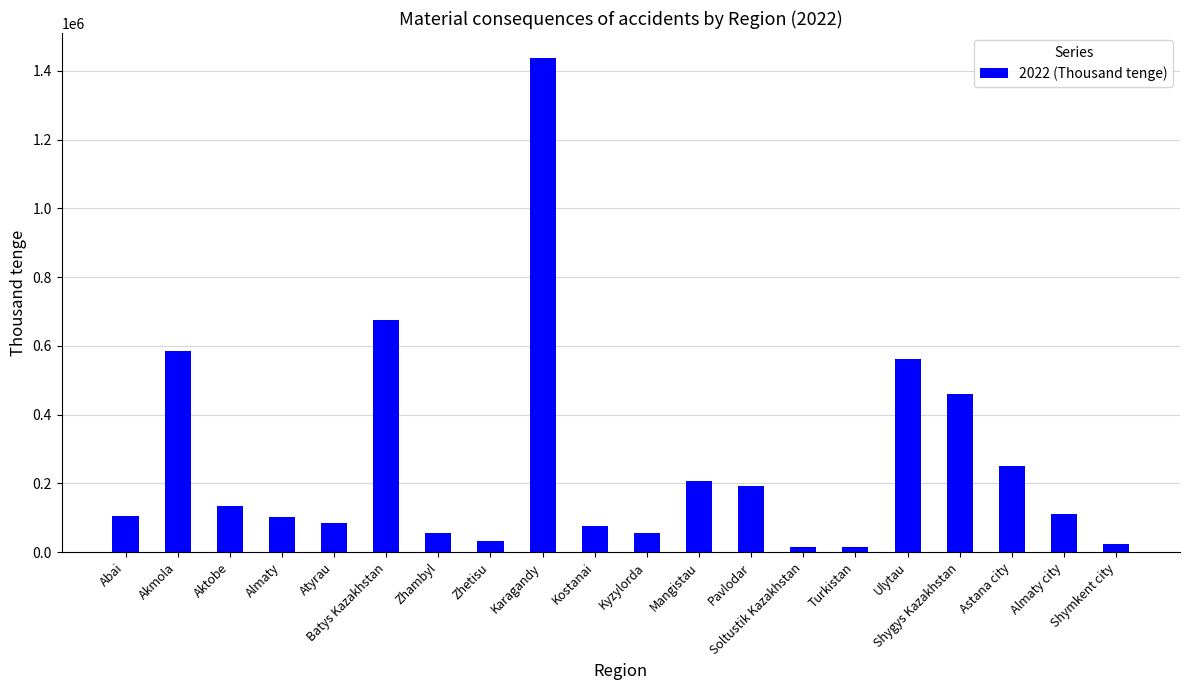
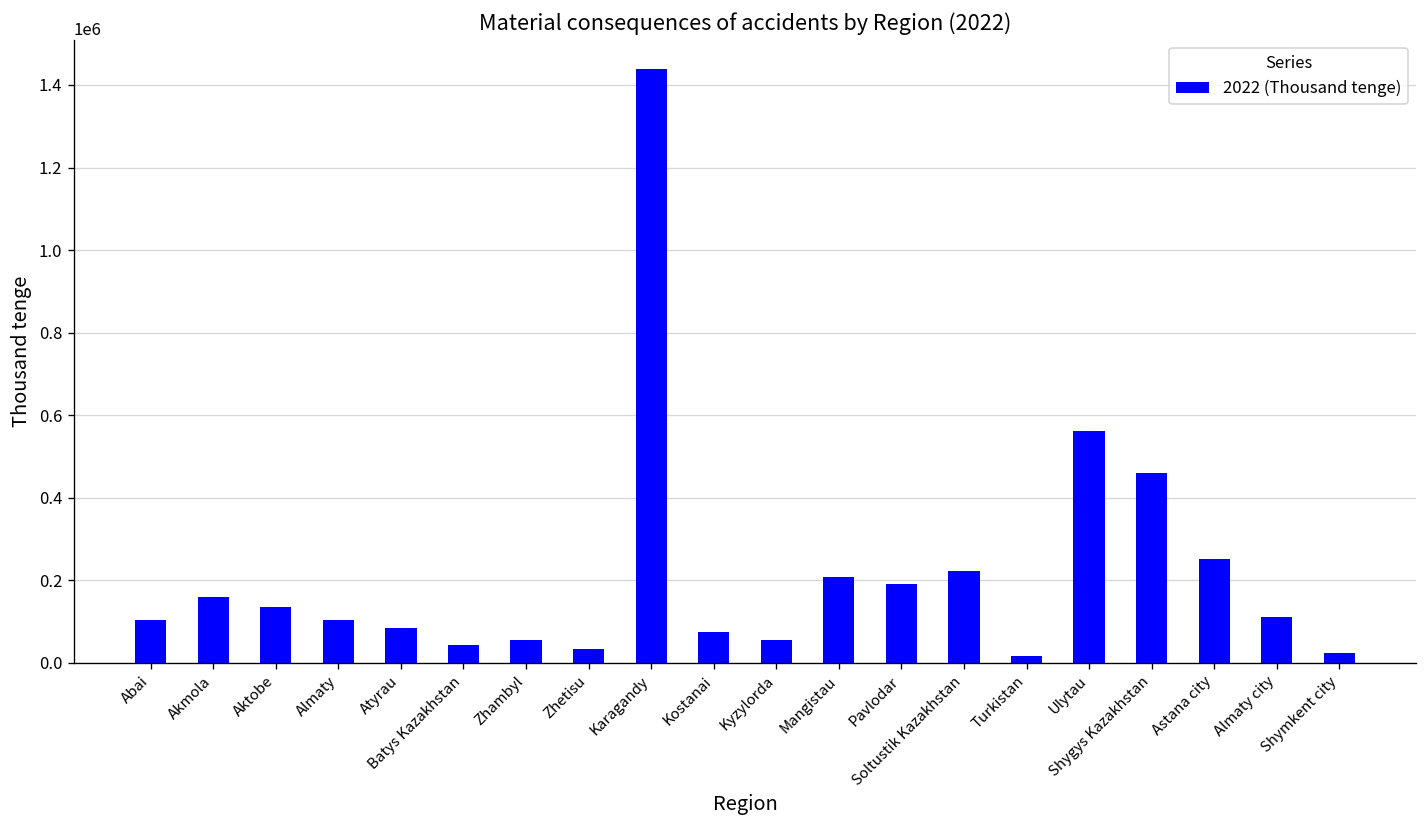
  {
    "Abai": 100000,
-   "Akmola": 580000,
+   "Akmola": 160000,
    "Aktobe": 140000,
    "Almaty": 100000,
    "Atyrau": 80000,
-   "Batys Kazakhstan": 680000,
+   "Batys Kazakhstan": 40000,
    "Zhambyl": 60000,
    "Zhetisu": 30000,
    "Karagandy": 1440000,
    "Kostanai": 80000,
    "Kyzylorda": 60000,
    "Mangistau": 210000,
    "Pavlodar": 190000,
-   "Soltustik Kazakhstan": 20000,
+   "Soltustik Kazakhstan": 220000,
    "Turkistan": 20000,
    "Ulytau": 560000,
    "Shygys Kazakhstan": 460000,
    "Astana city": 250000,
    "Almaty city": 110000,
    "Shymkent city": 20000
  }
